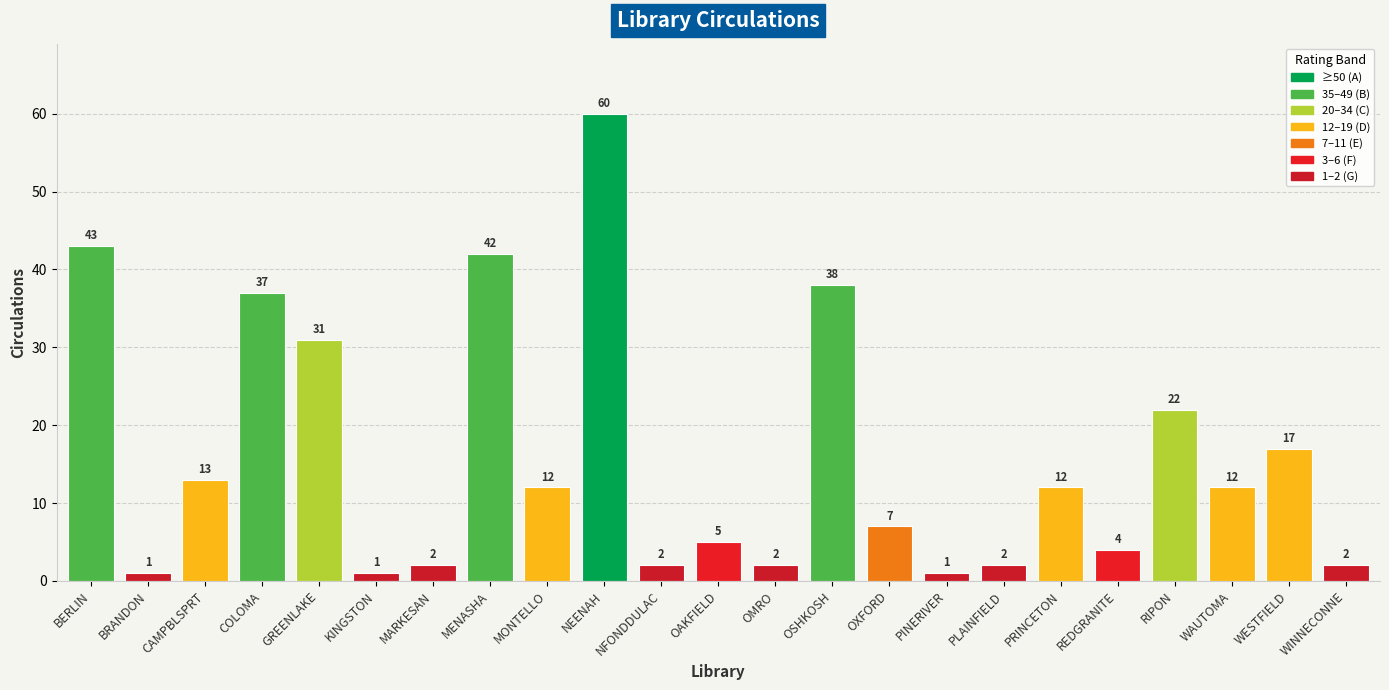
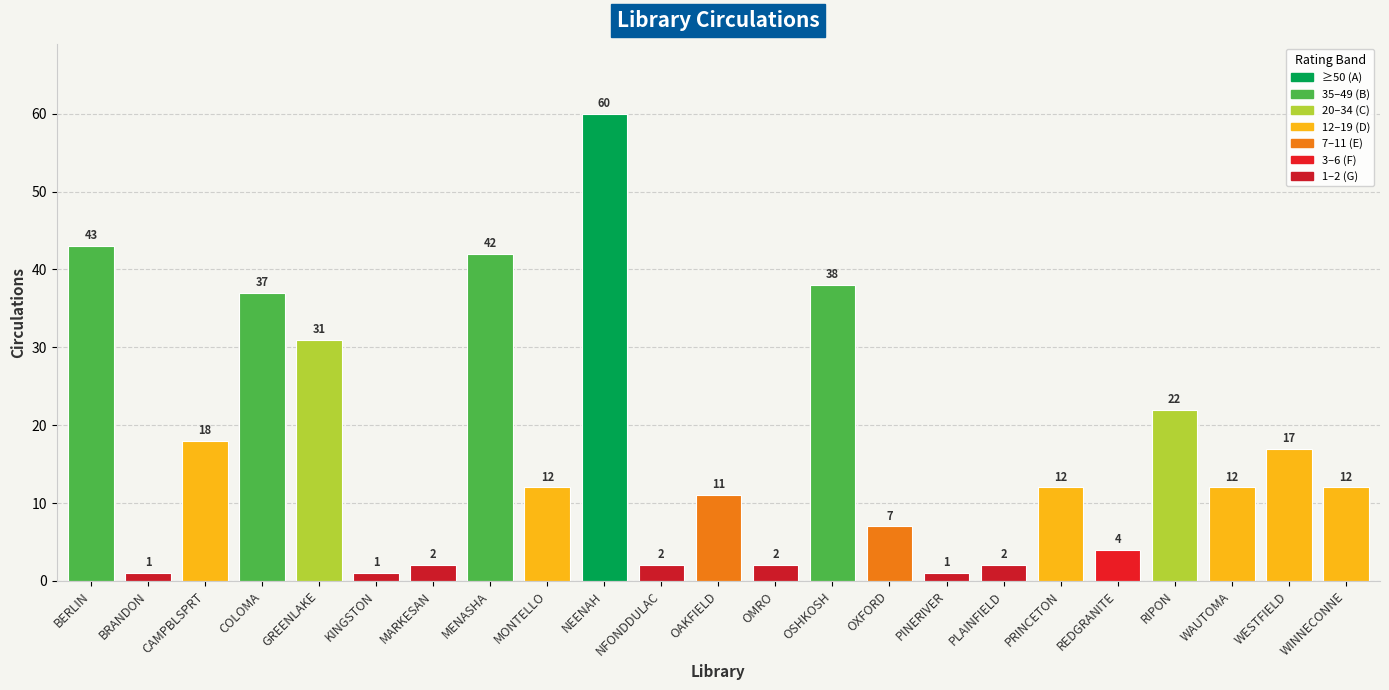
  {
    "BERLIN": 43,
    "BRANDON": 1,
-   "CAMPBLSPRT": 13,
+   "CAMPBLSPRT": 18,
    "COLOMA": 37,
    "GREENLAKE": 31,
    "KINGSTON": 1,
    "MARKESAN": 2,
    "MENASHA": 42,
    "MONTELLO": 12,
    "NEENAH": 60,
    "NFONDDULAC": 2,
-   "OAKFIELD": 5,
+   "OAKFIELD": 11,
    "OMRO": 2,
    "OSHKOSH": 38,
    "OXFORD": 7,
    "PINERIVER": 1,
    "PLAINFIELD": 2,
    "PRINCETON": 12,
    "REDGRANITE": 4,
    "RIPON": 22,
    "WAUTOMA": 12,
    "WESTFIELD": 17,
-   "WINNECONNE": 2
+   "WINNECONNE": 12
  }
